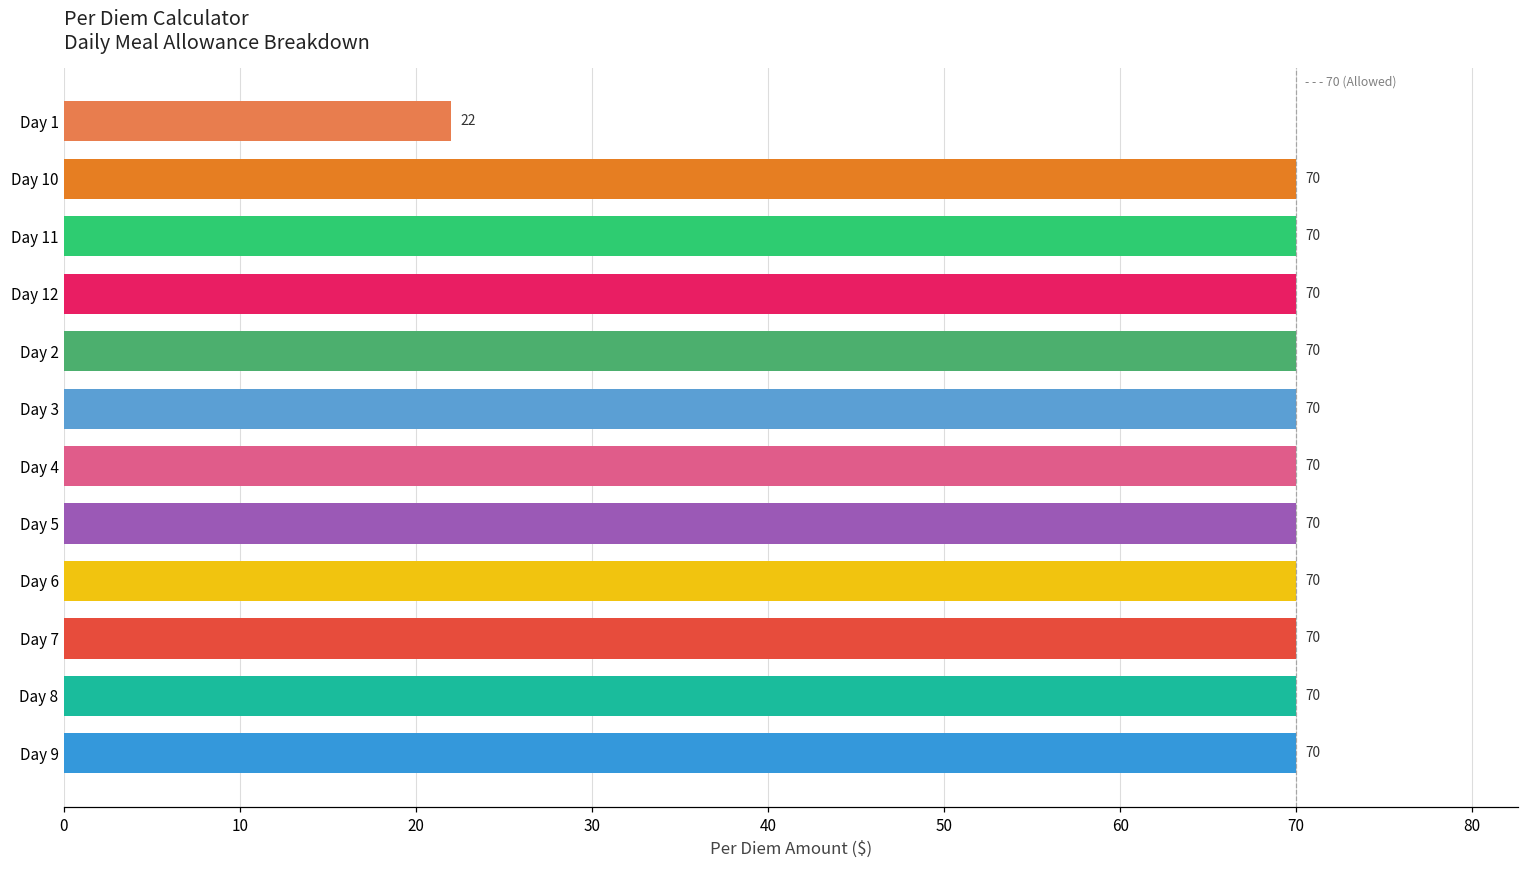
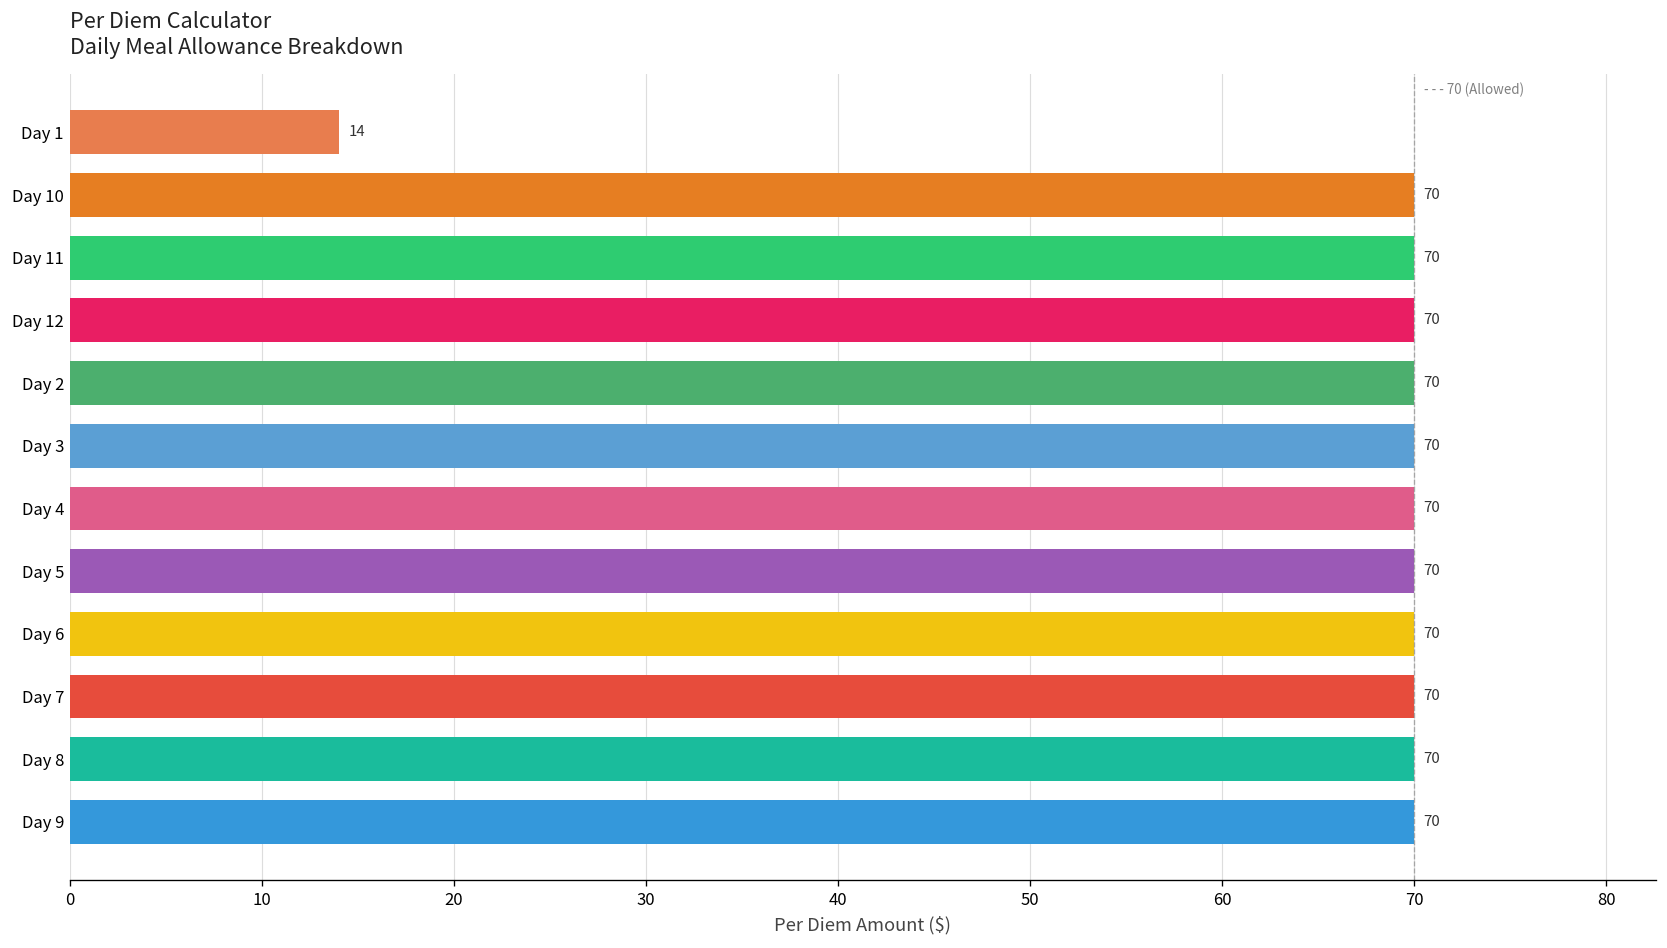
  {
-   "Day 1": 22,
+   "Day 1": 14,
    "Day 10": 70,
    "Day 11": 70,
    "Day 12": 70,
    "Day 2": 70,
    "Day 3": 70,
    "Day 4": 70,
    "Day 5": 70,
    "Day 6": 70,
    "Day 7": 70,
    "Day 8": 70,
    "Day 9": 70
  }
